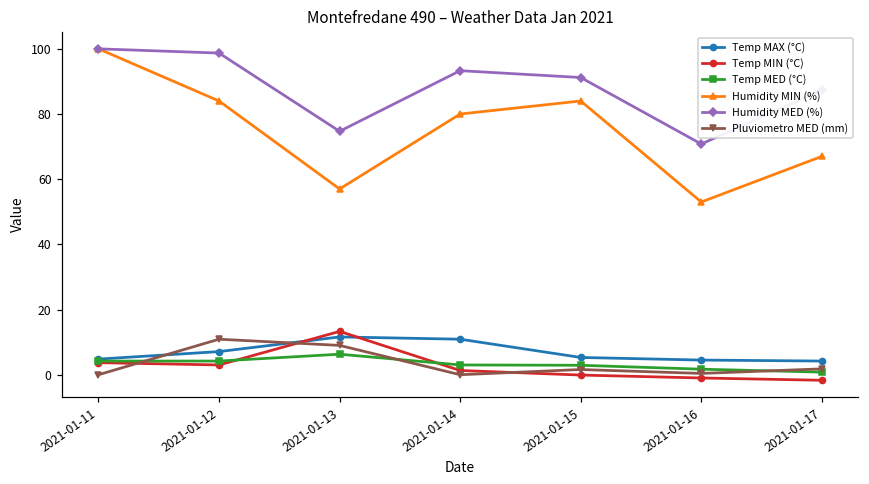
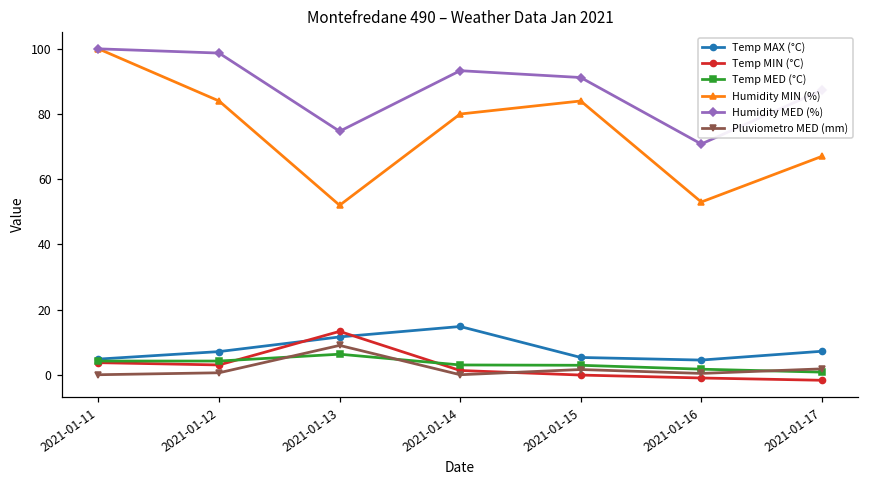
  {
    "Temp MAX (°C)": {
      "2021-01-12": 7,
      "2021-01-13": 12,
-     "2021-01-14": 11,
+     "2021-01-14": 15,
      "2021-01-15": 5,
      "2021-01-16": 5,
-     "2021-01-17": 4
+     "2021-01-17": 7
    },
    "Temp MIN (°C)": {
      "2021-01-12": 3,
      "2021-01-13": 13,
      "2021-01-14": 1,
      "2021-01-15": 0,
      "2021-01-16": -1,
      "2021-01-17": -2
    },
    "Temp MED (°C)": {
      "2021-01-12": 4,
      "2021-01-13": 6,
      "2021-01-14": 3,
      "2021-01-15": 3,
      "2021-01-16": 2,
      "2021-01-17": 1
    },
    "Humidity MIN (%)": {
      "2021-01-12": 84,
-     "2021-01-13": 57,
+     "2021-01-13": 52,
      "2021-01-14": 80,
      "2021-01-15": 84,
      "2021-01-16": 53,
      "2021-01-17": 67
    },
    "Humidity MED (%)": {
      "2021-01-12": 99,
      "2021-01-13": 75,
      "2021-01-14": 93,
      "2021-01-15": 91
    },
    "Pluviometro MED (mm)": {
      "2021-01-11": 0,
-     "2021-01-12": 11,
+     "2021-01-12": 1,
      "2021-01-13": 9,
      "2021-01-14": 0,
      "2021-01-15": 2,
      "2021-01-16": 0,
      "2021-01-17": 2
    }
  }
